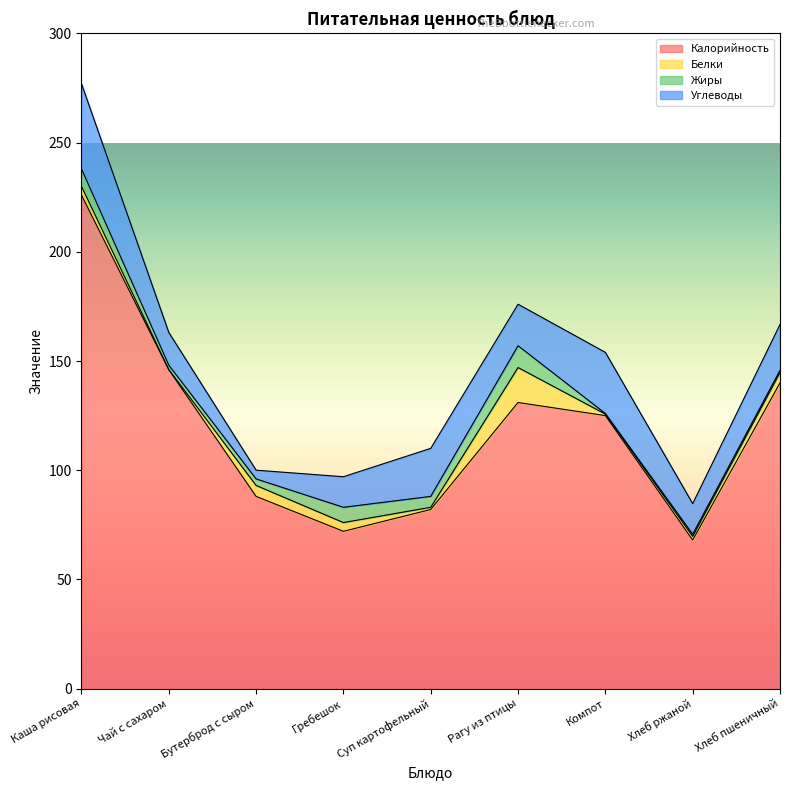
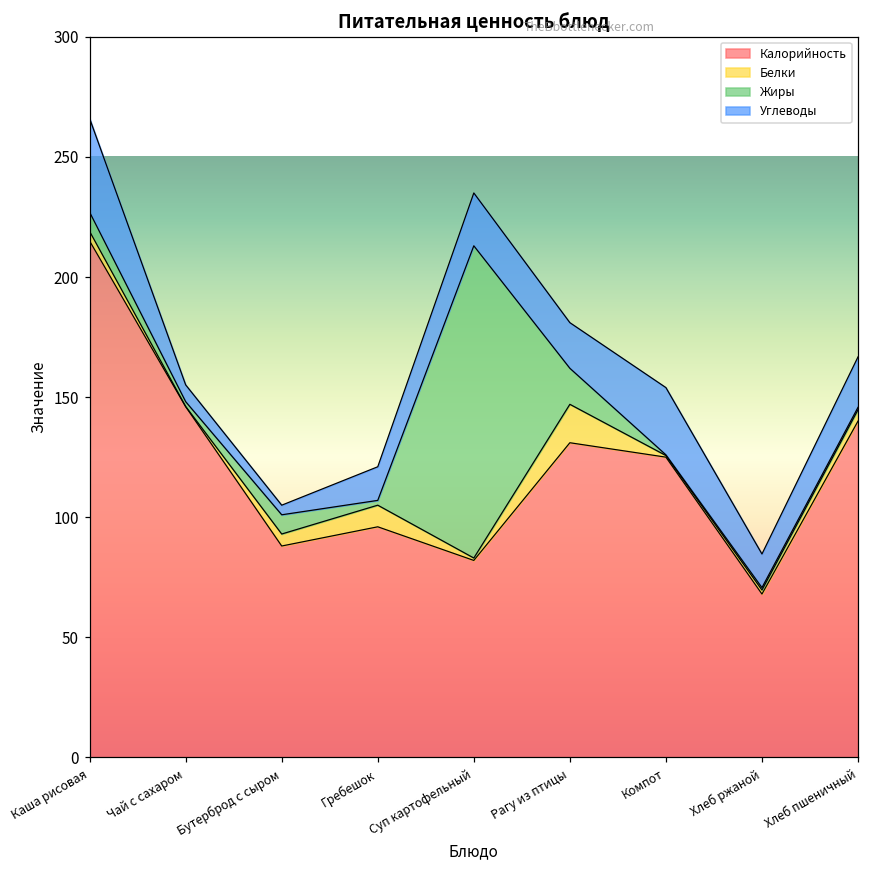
  {
    "Калорийность": {
-     "Каша рисовая": 226,
+     "Каша рисовая": 215,
      "Бутерброд с сыром": 88,
-     "Гребешок": 72,
+     "Гребешок": 96,
      "Рагу из птицы": 131,
      "Хлеб ржаной": 68,
      "Хлеб пшеничный": 140
    },
    "Белки": {
      "Каша рисовая": 4,
      "Бутерброд с сыром": 5,
-     "Гребешок": 4,
+     "Гребешок": 9,
      "Рагу из птицы": 16
    },
    "Жиры": {
      "Каша рисовая": 8,
      "Чай с сахаром": 2,
-     "Бутерброд с сыром": 3,
-     "Гребешок": 7,
-     "Суп картофельный": 5,
-     "Рагу из птицы": 10
+     "Бутерброд с сыром": 8,
+     "Гребешок": 2,
+     "Суп картофельный": 130,
+     "Рагу из птицы": 15
    },
    "Углеводы": {
      "Каша рисовая": 39,
-     "Чай с сахаром": 15,
+     "Чай с сахаром": 7,
      "Бутерброд с сыром": 4,
      "Гребешок": 14,
      "Суп картофельный": 22,
      "Рагу из птицы": 19,
      "Компот": 28,
      "Хлеб ржаной": 14,
      "Хлеб пшеничный": 21
    }
  }
